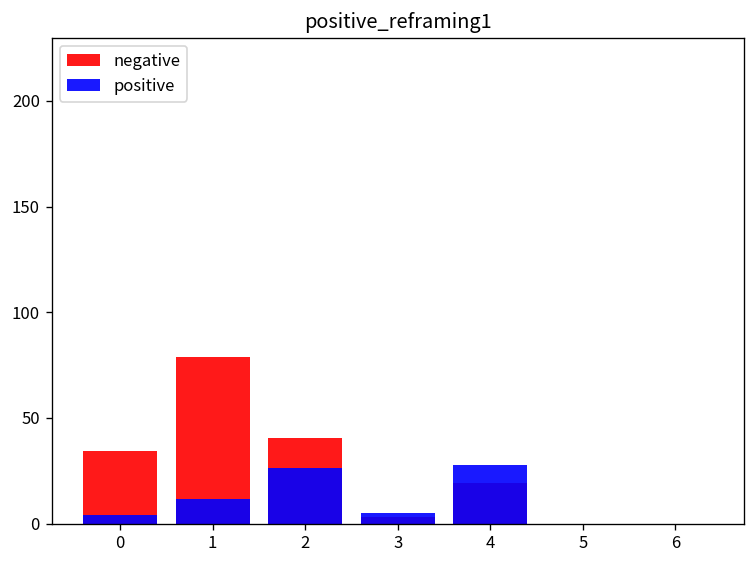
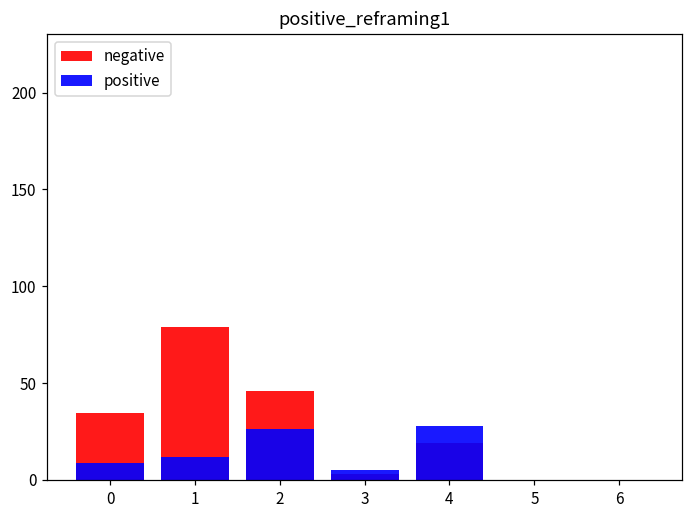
  {
    "negative": {
      "0": 35,
      "1": 79,
-     "2": 40,
+     "2": 46,
      "5": 0,
      "6": 0
    },
    "positive": {
-     "0": 4,
+     "0": 9,
      "3": 5,
      "4": 28,
      "5": 0,
      "6": 0
    }
  }
